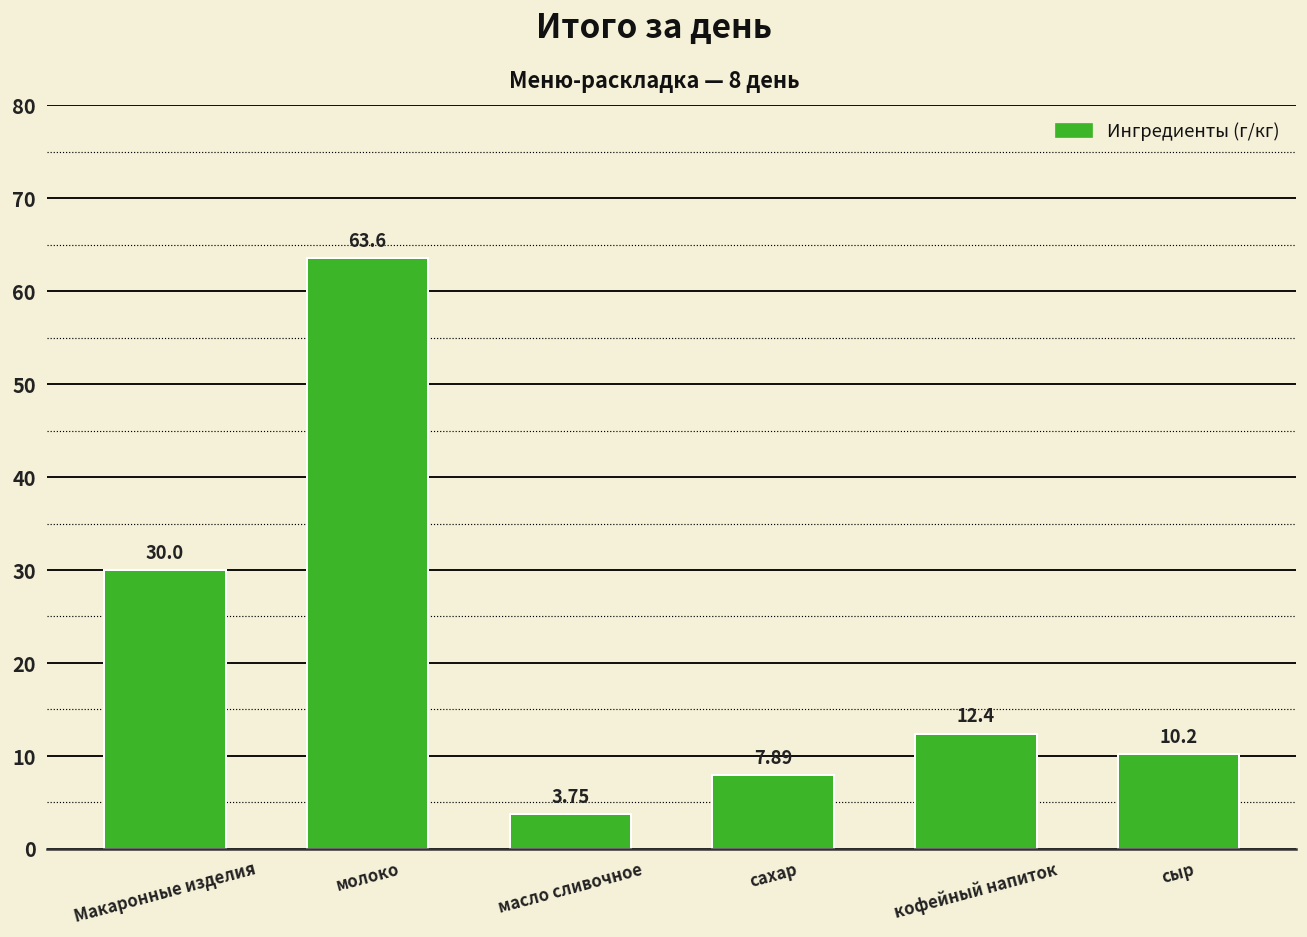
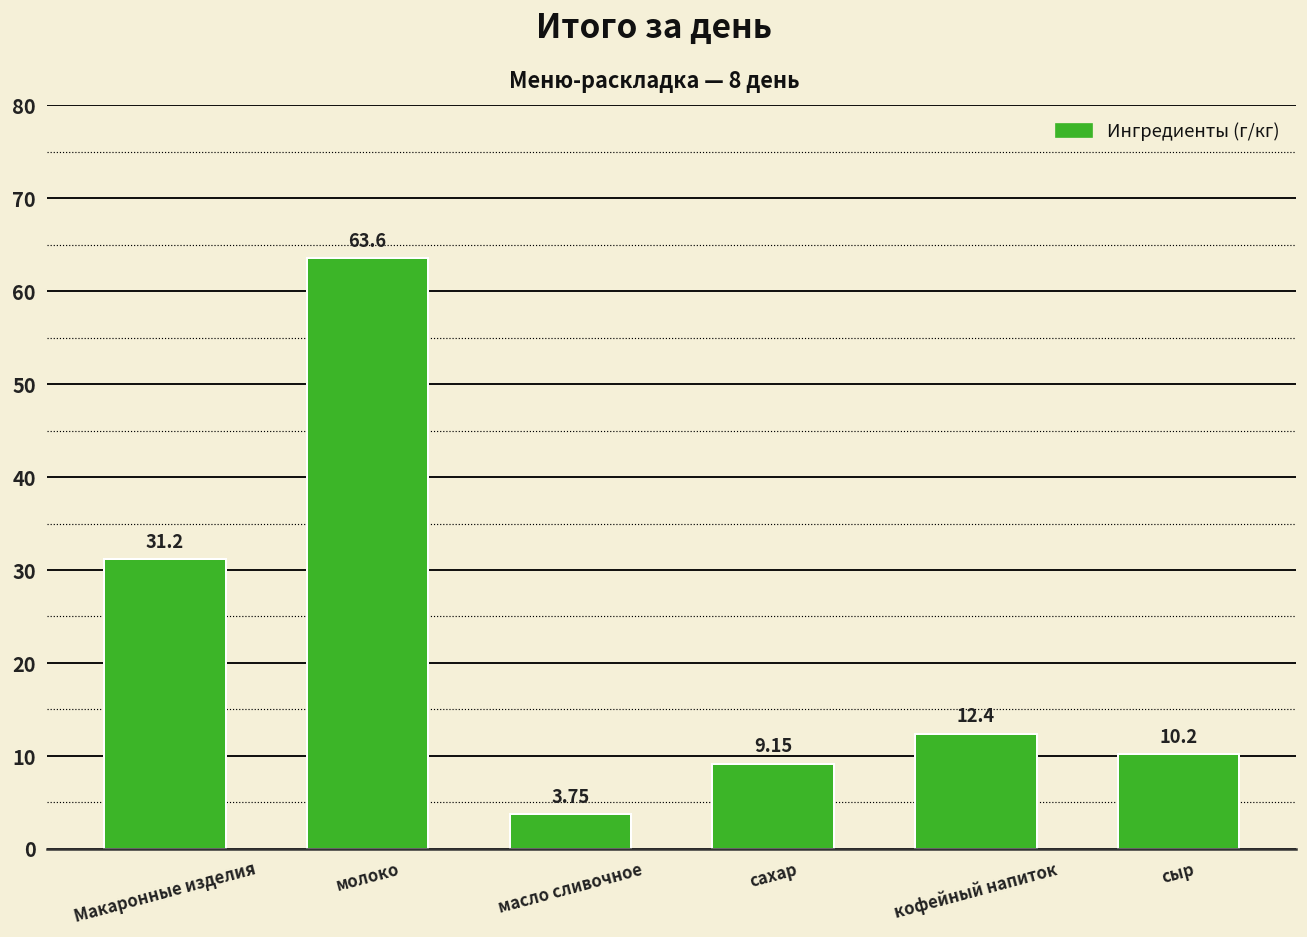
  {
-   "Макаронные изделия": 30.0,
+   "Макаронные изделия": 31.2,
    "молоко": 63.6,
    "масло сливочное": 3.75,
-   "сахар": 7.89,
+   "сахар": 9.15,
    "кофейный напиток": 12.4,
    "сыр": 10.2
  }
